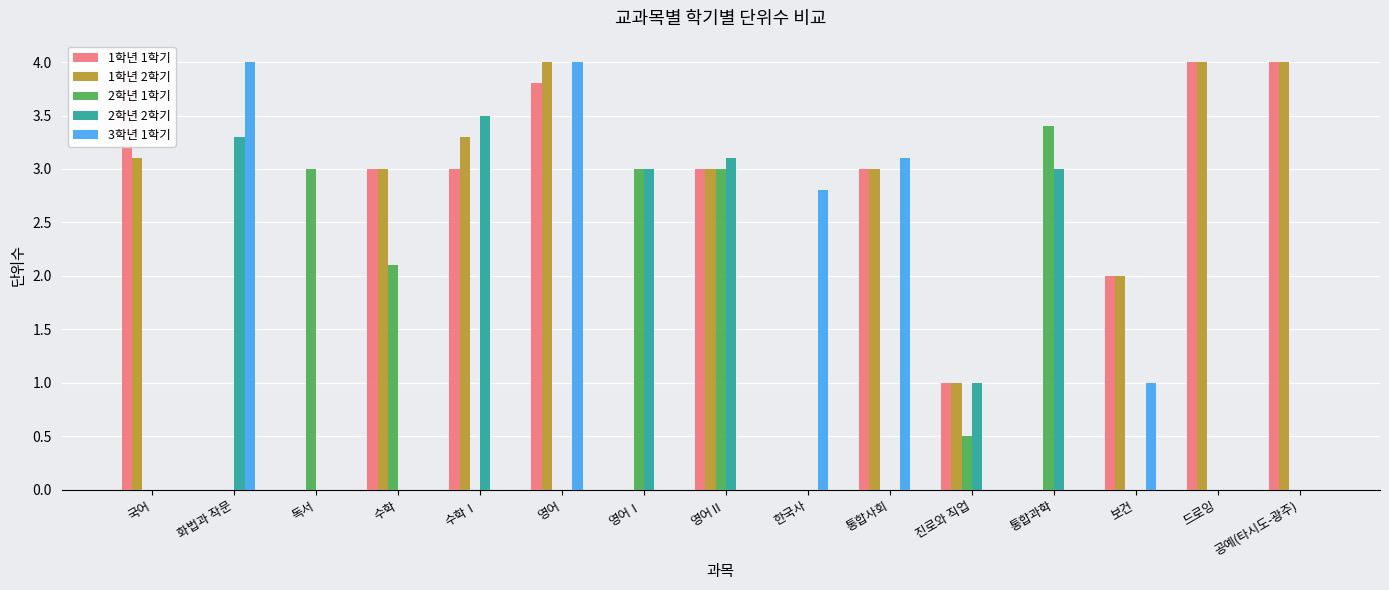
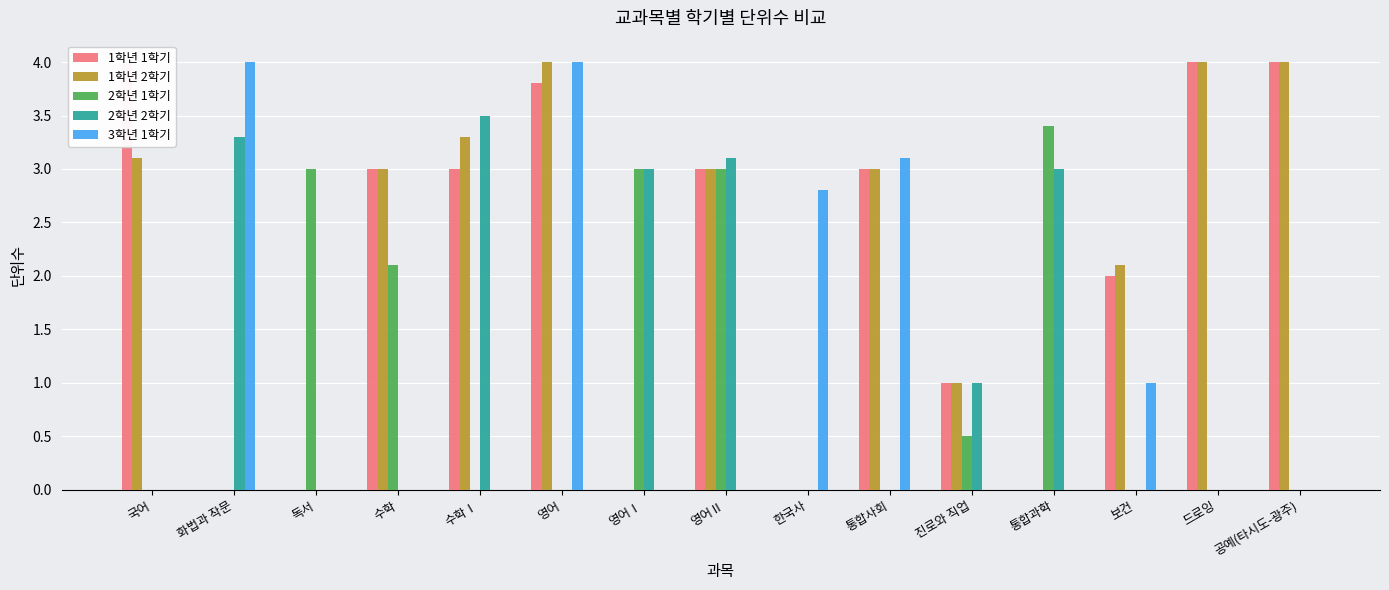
  {
    "1학년 1학기": {
      "화법과 작문": 0.0,
      "독서": 0.0,
      "수학": 3.0,
      "수학Ⅰ": 3.0,
      "영어": 3.8,
      "영어Ⅰ": 0.0,
      "영어Ⅱ": 3.0,
      "한국사": 0.0,
      "통합사회": 3.0,
      "진로와 직업": 1.0,
      "통합과학": 0.0,
      "보건": 2.0,
      "드로잉": 4.0,
      "공예(타시도-광주)": 4.0
    },
    "1학년 2학기": {
      "국어": 3.1,
      "화법과 작문": 0.0,
      "독서": 0.0,
      "수학": 3.0,
      "수학Ⅰ": 3.3,
      "영어": 4.0,
      "영어Ⅰ": 0.0,
      "영어Ⅱ": 3.0,
      "한국사": 0.0,
      "통합사회": 3.0,
      "진로와 직업": 1.0,
      "통합과학": 0.0,
-     "보건": 2.0,
+     "보건": 2.1,
      "드로잉": 4.0,
      "공예(타시도-광주)": 4.0
    },
    "2학년 1학기": {
      "국어": 0.0,
      "화법과 작문": 0.0,
      "독서": 3.0,
      "수학": 2.1,
      "수학Ⅰ": 0.0,
      "영어": 0.0,
      "영어Ⅰ": 3.0,
      "영어Ⅱ": 3.0,
      "한국사": 0.0,
      "통합사회": 0.0,
      "진로와 직업": 0.5,
      "통합과학": 3.4,
      "보건": 0.0,
      "드로잉": 0.0,
      "공예(타시도-광주)": 0.0
    },
    "2학년 2학기": {
      "국어": 0.0,
      "화법과 작문": 3.3,
      "독서": 0.0,
      "수학": 0.0,
      "수학Ⅰ": 3.5,
      "영어": 0.0,
      "영어Ⅰ": 3.0,
      "영어Ⅱ": 3.1,
      "한국사": 0.0,
      "통합사회": 0.0,
      "진로와 직업": 1.0,
      "통합과학": 3.0,
      "보건": 0.0,
      "드로잉": 0.0,
      "공예(타시도-광주)": 0.0
    },
    "3학년 1학기": {
      "국어": 0.0,
      "화법과 작문": 4.0,
      "독서": 0.0,
      "수학": 0.0,
      "수학Ⅰ": 0.0,
      "영어": 4.0,
      "영어Ⅰ": 0.0,
      "영어Ⅱ": 0.0,
      "한국사": 2.8,
      "통합사회": 3.1,
      "진로와 직업": 0.0,
      "통합과학": 0.0,
      "보건": 1.0,
      "드로잉": 0.0,
      "공예(타시도-광주)": 0.0
    }
  }
